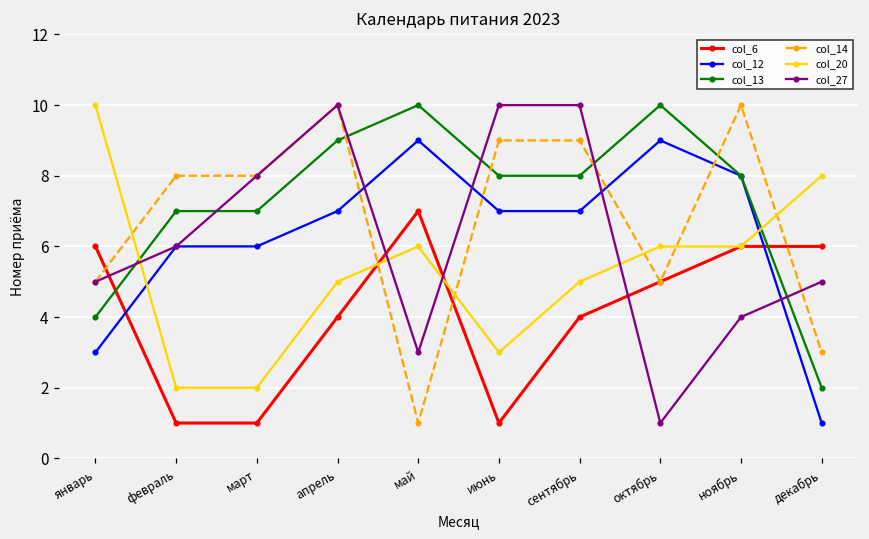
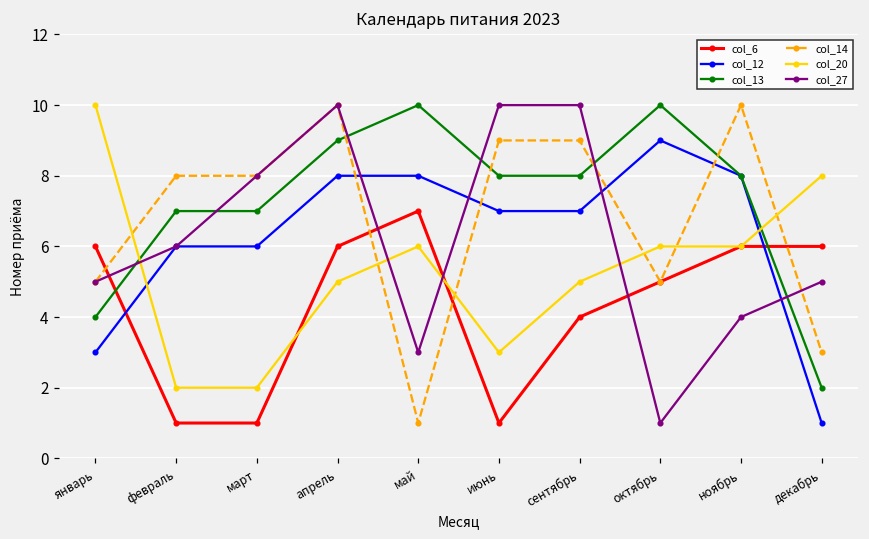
  {
    "col_6": {
      "январь": 6,
      "февраль": 1,
      "март": 1,
-     "апрель": 4,
+     "апрель": 6,
      "май": 7,
      "июнь": 1,
      "сентябрь": 4,
      "декабрь": 6
    },
    "col_12": {
      "январь": 3,
      "март": 6,
-     "апрель": 7,
-     "май": 9,
+     "апрель": 8,
+     "май": 8,
      "июнь": 7,
      "сентябрь": 7,
      "октябрь": 9,
      "декабрь": 1
    },
    "col_13": {
      "январь": 4,
      "февраль": 7,
      "март": 7,
      "апрель": 9,
      "май": 10,
      "июнь": 8,
      "сентябрь": 8,
      "октябрь": 10,
      "декабрь": 2
    },
    "col_27": {
      "май": 3,
      "июнь": 10,
      "сентябрь": 10,
      "октябрь": 1,
      "ноябрь": 4,
      "декабрь": 5
    }
  }
